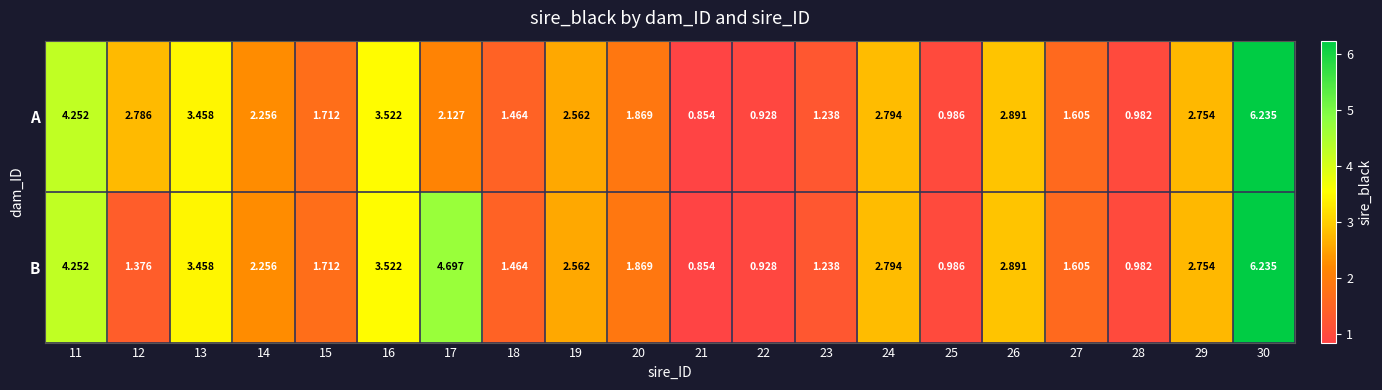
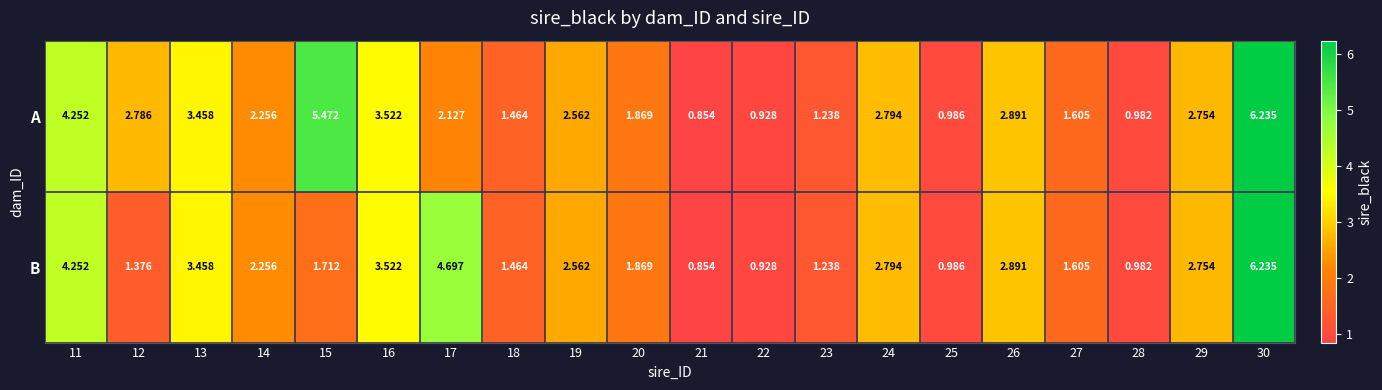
  {
    "A": {
      "11": 4.252,
      "12": 2.786,
      "13": 3.458,
      "14": 2.256,
-     "15": 1.712,
+     "15": 5.472,
      "16": 3.522,
      "17": 2.127,
      "18": 1.464,
      "19": 2.562,
      "20": 1.869,
      "21": 0.854,
      "22": 0.928,
      "23": 1.238,
      "24": 2.794,
      "25": 0.986,
      "26": 2.891,
      "27": 1.605,
      "28": 0.982,
      "29": 2.754,
      "30": 6.235
    },
    "B": {
      "11": 4.252,
      "12": 1.376,
      "13": 3.458,
      "14": 2.256,
      "15": 1.712,
      "16": 3.522,
      "17": 4.697,
      "18": 1.464,
      "19": 2.562,
      "20": 1.869,
      "21": 0.854,
      "22": 0.928,
      "23": 1.238,
      "24": 2.794,
      "25": 0.986,
      "26": 2.891,
      "27": 1.605,
      "28": 0.982,
      "29": 2.754,
      "30": 6.235
    }
  }
